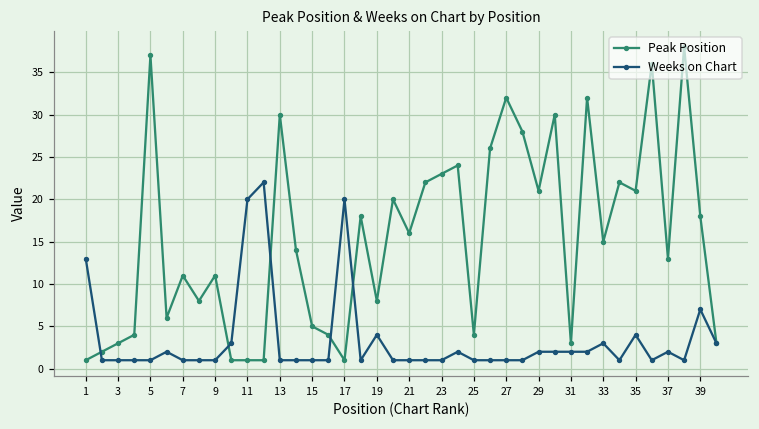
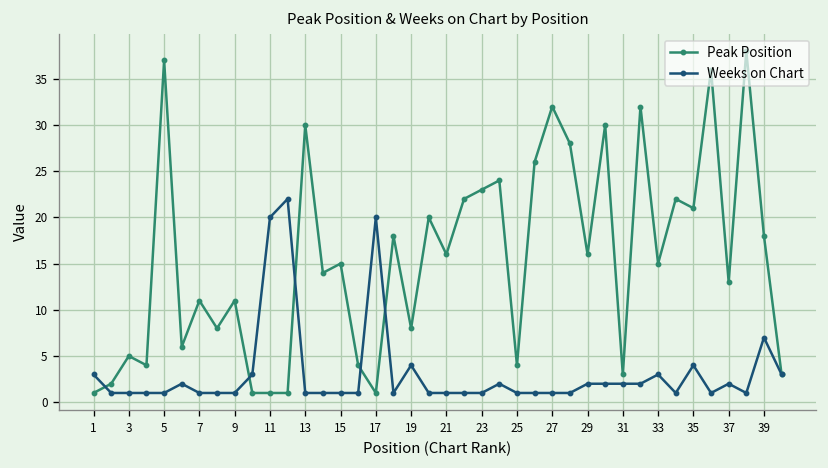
  {
    "Peak Position": {
      "1": 1,
-     "3": 3,
+     "3": 5,
      "5": 37,
      "7": 11,
      "9": 11,
      "11": 1,
      "13": 30,
-     "15": 5,
+     "15": 15,
      "17": 1,
      "19": 8,
      "21": 16,
      "23": 23,
      "25": 4,
      "27": 32,
-     "29": 21,
+     "29": 16,
      "31": 3,
      "33": 15,
      "35": 21,
      "37": 13,
      "39": 18
    },
    "Weeks on Chart": {
-     "1": 13,
+     "1": 3,
      "3": 1,
      "5": 1,
      "7": 1,
      "9": 1,
      "11": 20,
      "13": 1,
      "15": 1,
      "17": 20,
      "19": 4,
      "21": 1,
      "23": 1,
      "25": 1,
      "27": 1,
      "29": 2,
      "31": 2,
      "33": 3,
      "35": 4,
      "37": 2,
      "39": 7
    }
  }
